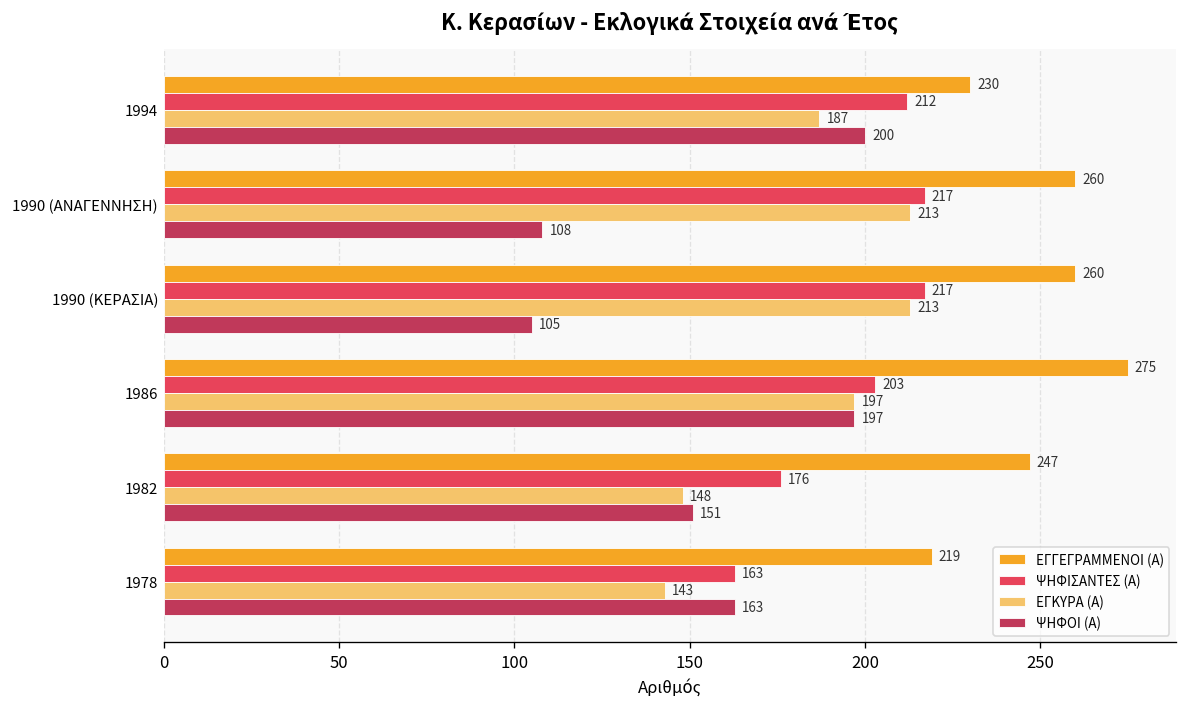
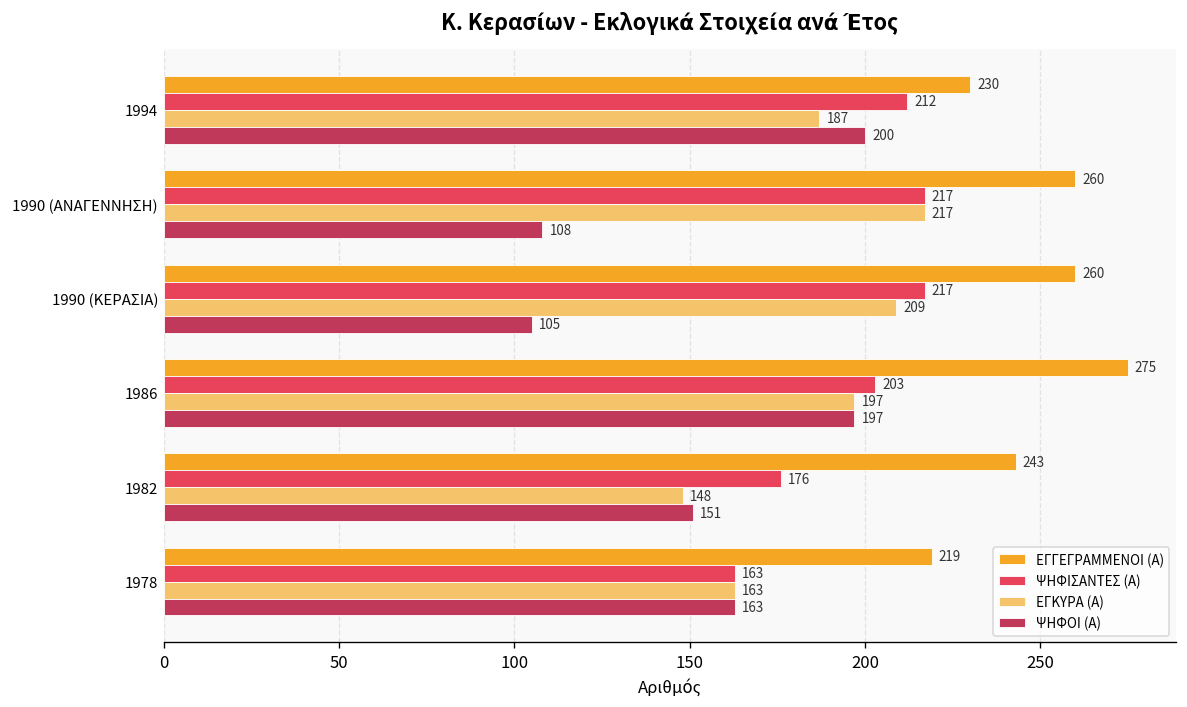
  {
    "ΕΓΓΕΓΡΑΜΜΕΝΟΙ (Α)": {
      "1994": 230,
      "1990 (ΑΝΑΓΕΝΝΗΣΗ)": 260,
      "1990 (ΚΕΡΑΣΙΑ)": 260,
      "1986": 275,
-     "1982": 247,
+     "1982": 243,
      "1978": 219
    },
    "ΕΓΚΥΡΑ (Α)": {
      "1994": 187,
-     "1990 (ΑΝΑΓΕΝΝΗΣΗ)": 213,
-     "1990 (ΚΕΡΑΣΙΑ)": 213,
+     "1990 (ΑΝΑΓΕΝΝΗΣΗ)": 217,
+     "1990 (ΚΕΡΑΣΙΑ)": 209,
      "1986": 197,
      "1982": 148,
-     "1978": 143
+     "1978": 163
    }
  }
